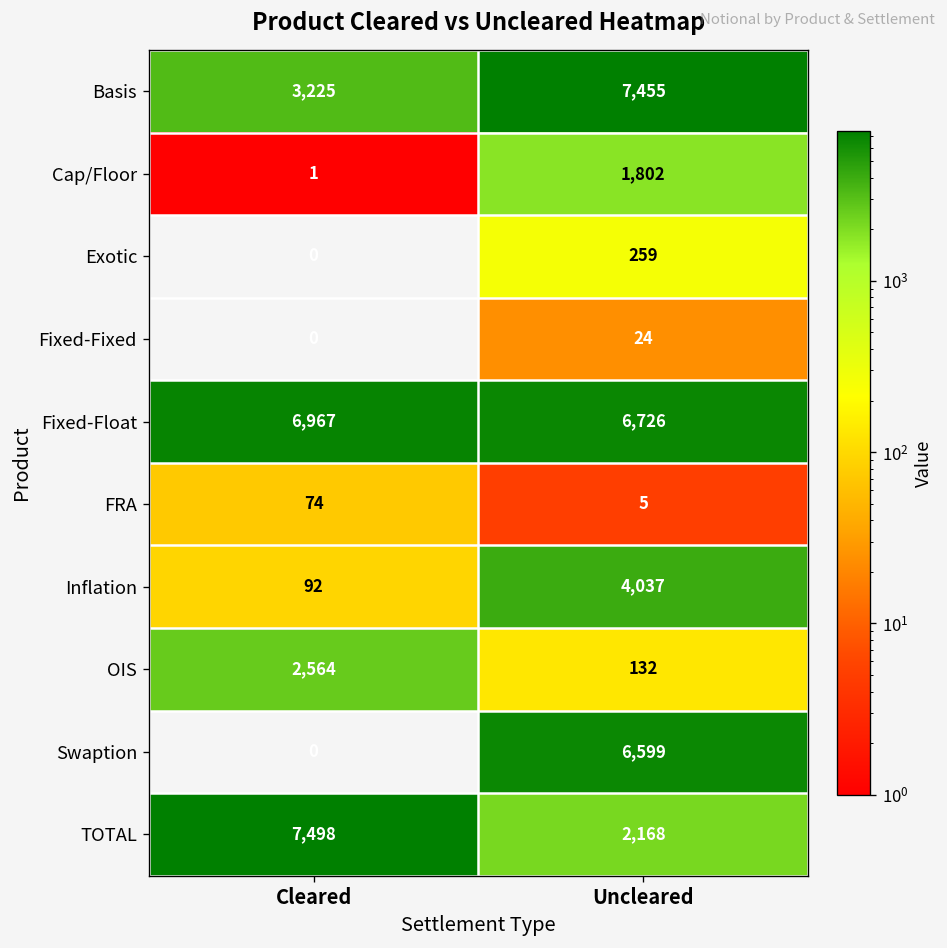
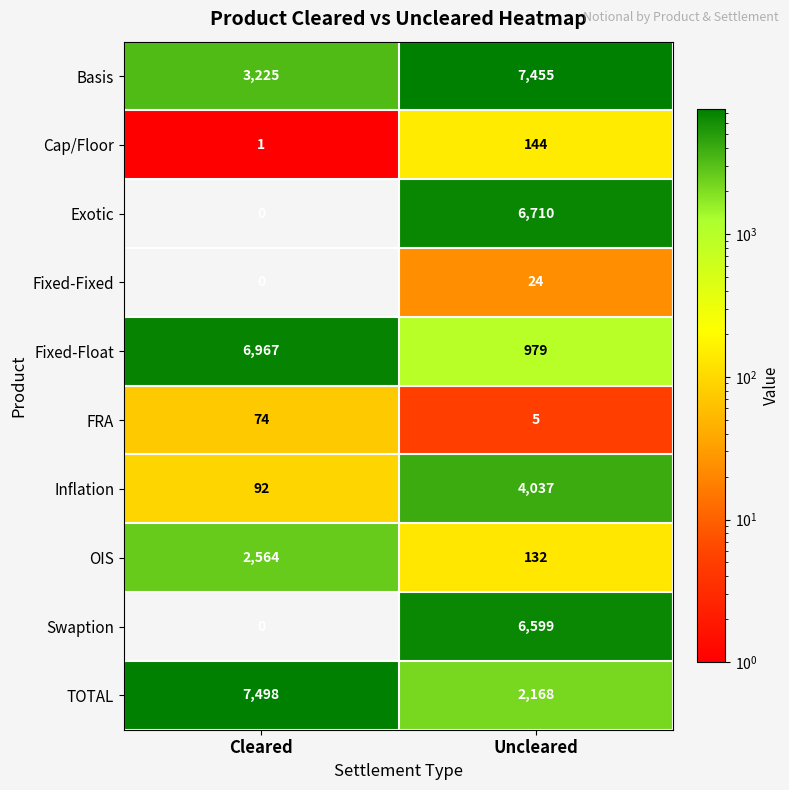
  {
    "Basis": {
      "Cleared": "3,225",
      "Uncleared": "7,455"
    },
    "Cap/Floor": {
      "Cleared": "1",
-     "Uncleared": "1,802"
+     "Uncleared": "144"
    },
    "Exotic": {
-     "Uncleared": "259"
+     "Uncleared": "6,710"
    },
    "Fixed-Fixed": {
      "Uncleared": "24"
    },
    "Fixed-Float": {
      "Cleared": "6,967",
-     "Uncleared": "6,726"
+     "Uncleared": "979"
    },
    "FRA": {
      "Cleared": "74",
      "Uncleared": "5"
    },
    "Inflation": {
      "Cleared": "92",
      "Uncleared": "4,037"
    },
    "OIS": {
      "Cleared": "2,564",
      "Uncleared": "132"
    },
    "Swaption": {
      "Uncleared": "6,599"
    },
    "TOTAL": {
      "Cleared": "7,498",
      "Uncleared": "2,168"
    }
  }
